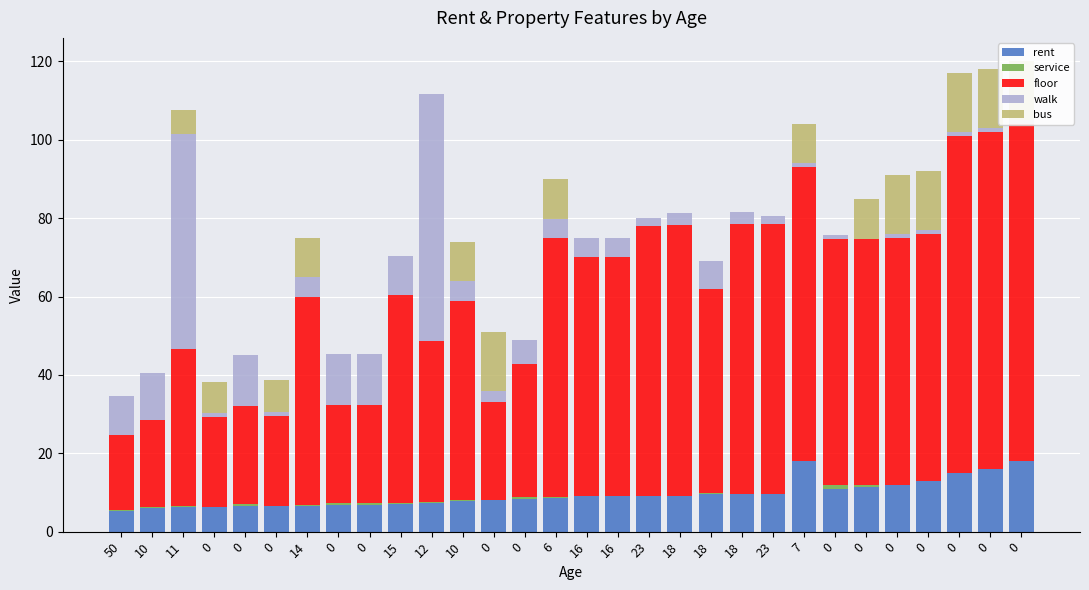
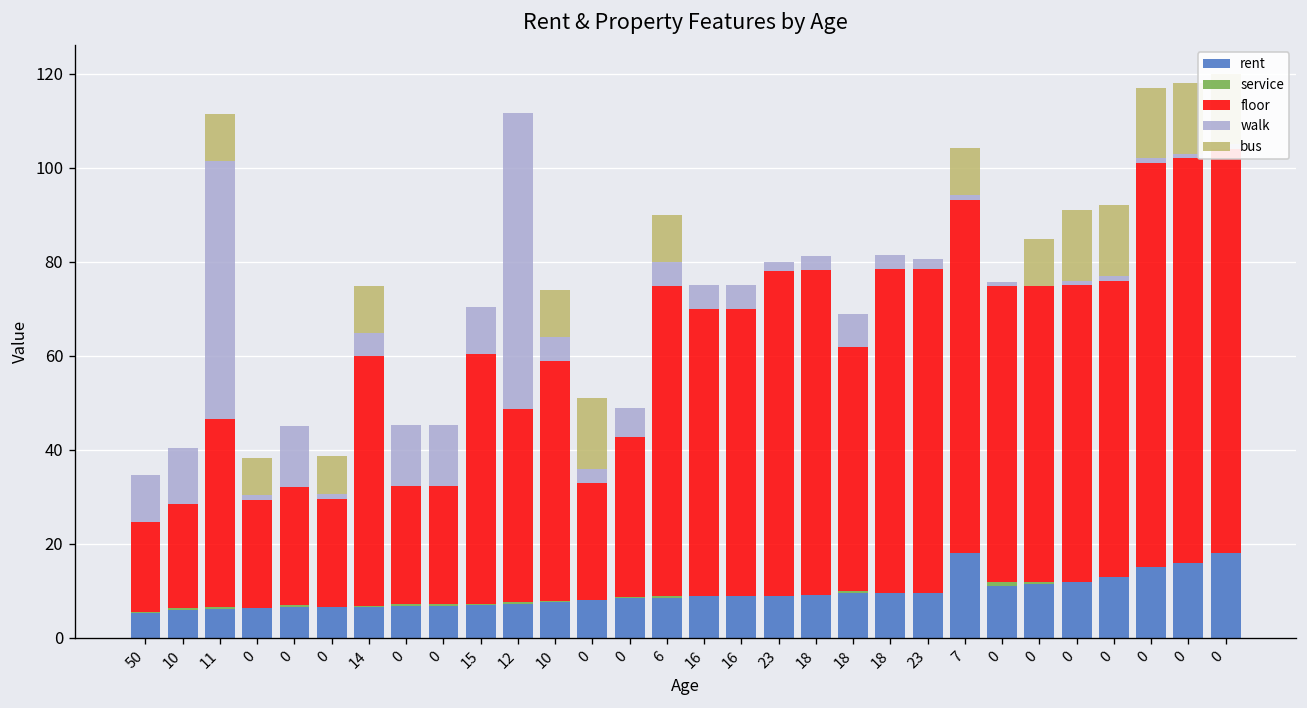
  {
    "rent": {
      "50": 5,
      "11": 6,
      "14": 7,
      "15": 7,
      "12": 7,
      "6": 9,
      "7": 18
    },
    "service": {
      "7": 0
    },
    "floor": {
      "50": 19,
      "11": 40,
      "14": 53,
      "15": 53,
      "12": 41,
      "6": 66,
      "7": 75
    },
    "walk": {
      "50": 10,
      "11": 55,
      "14": 5,
      "15": 10,
      "12": 63,
      "6": 5,
      "7": 1
    },
    "bus": {
      "50": 0,
-     "11": 6,
+     "11": 10,
      "14": 10,
      "15": 0,
      "12": 0,
      "6": 10,
      "7": 10
    }
  }
